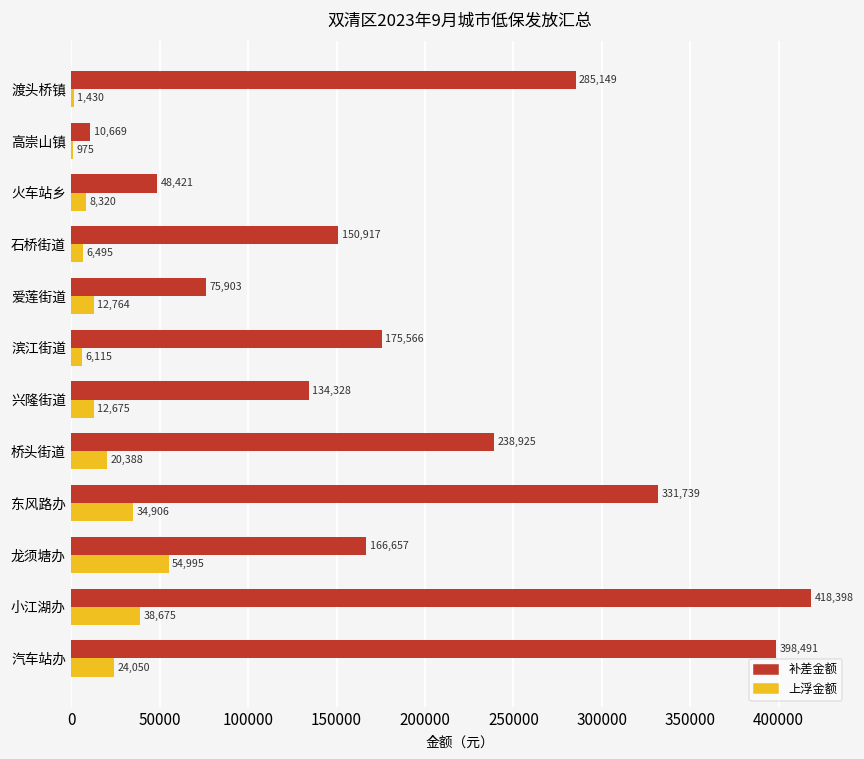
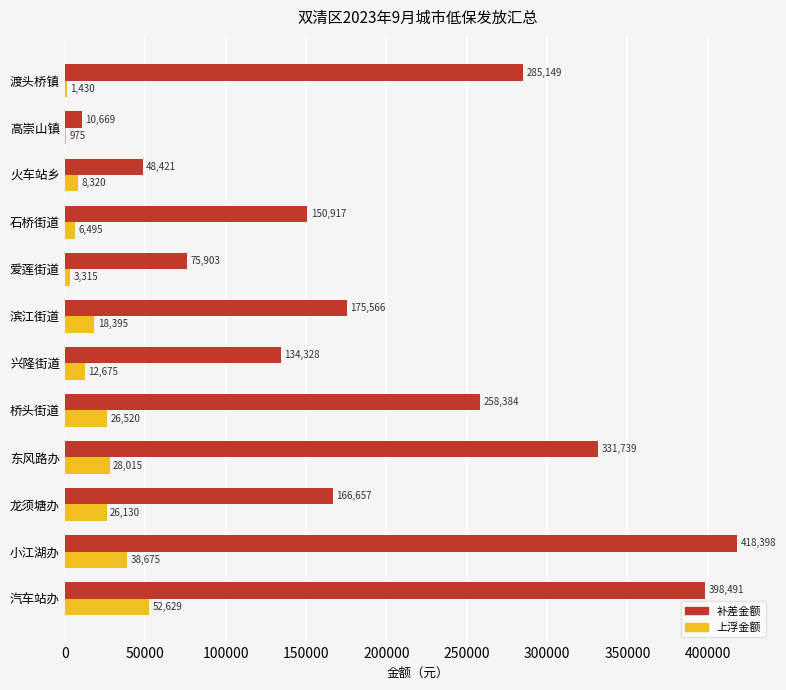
  {
    "补差金额": {
      "渡头桥镇": "285,149",
      "高崇山镇": "10,669",
      "火车站乡": "48,421",
      "石桥街道": "150,917",
      "爱莲街道": "75,903",
      "滨江街道": "175,566",
      "兴隆街道": "134,328",
-     "桥头街道": "238,925",
+     "桥头街道": "258,384",
      "东风路办": "331,739",
      "龙须塘办": "166,657",
      "小江湖办": "418,398",
      "汽车站办": "398,491"
    },
    "上浮金额": {
      "渡头桥镇": "1,430",
      "高崇山镇": "975",
      "火车站乡": "8,320",
      "石桥街道": "6,495",
-     "爱莲街道": "12,764",
-     "滨江街道": "6,115",
+     "爱莲街道": "3,315",
+     "滨江街道": "18,395",
      "兴隆街道": "12,675",
-     "桥头街道": "20,388",
-     "东风路办": "34,906",
-     "龙须塘办": "54,995",
+     "桥头街道": "26,520",
+     "东风路办": "28,015",
+     "龙须塘办": "26,130",
      "小江湖办": "38,675",
-     "汽车站办": "24,050"
+     "汽车站办": "52,629"
    }
  }
